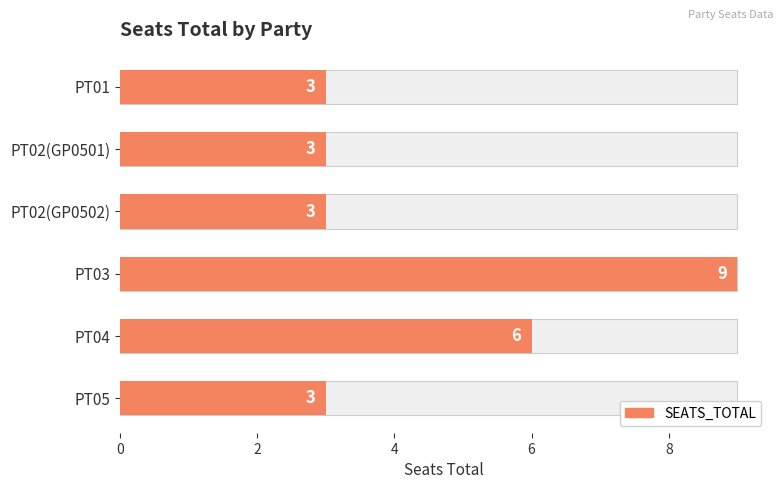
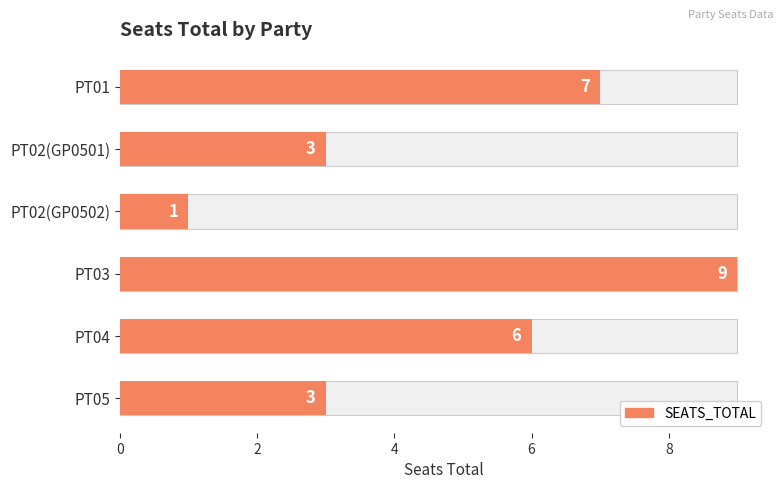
  {
    "SEATS_TOTAL": {
-     "PT01": 3,
-     "PT02(GP0502)": 3,
+     "PT01": 7,
+     "PT02(GP0502)": 1,
      "PT03": 9
    }
  }
